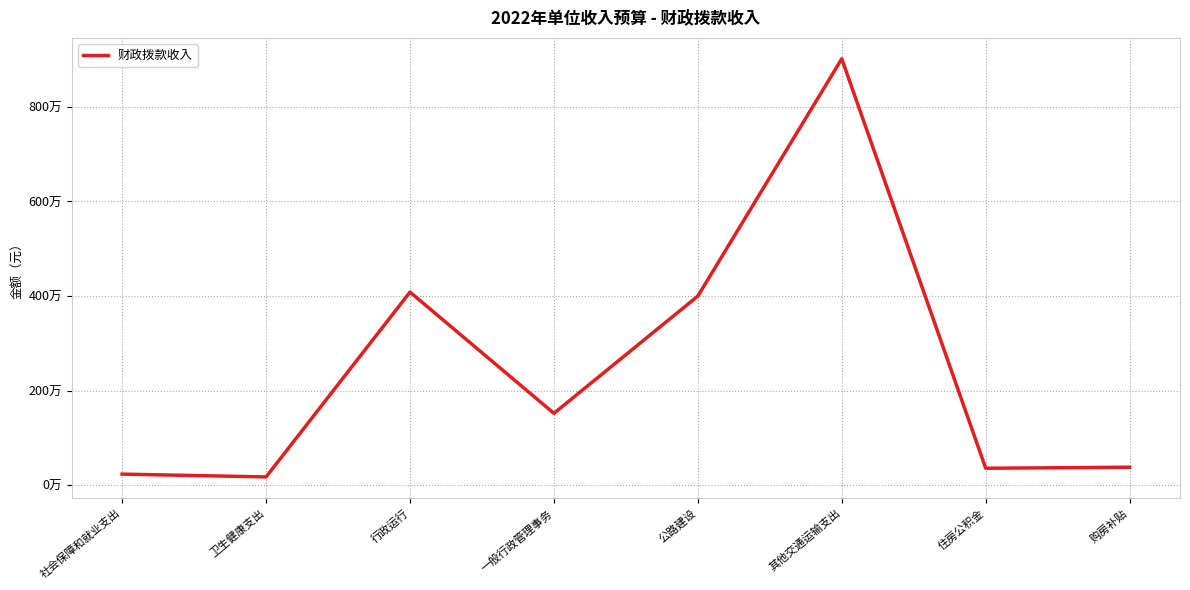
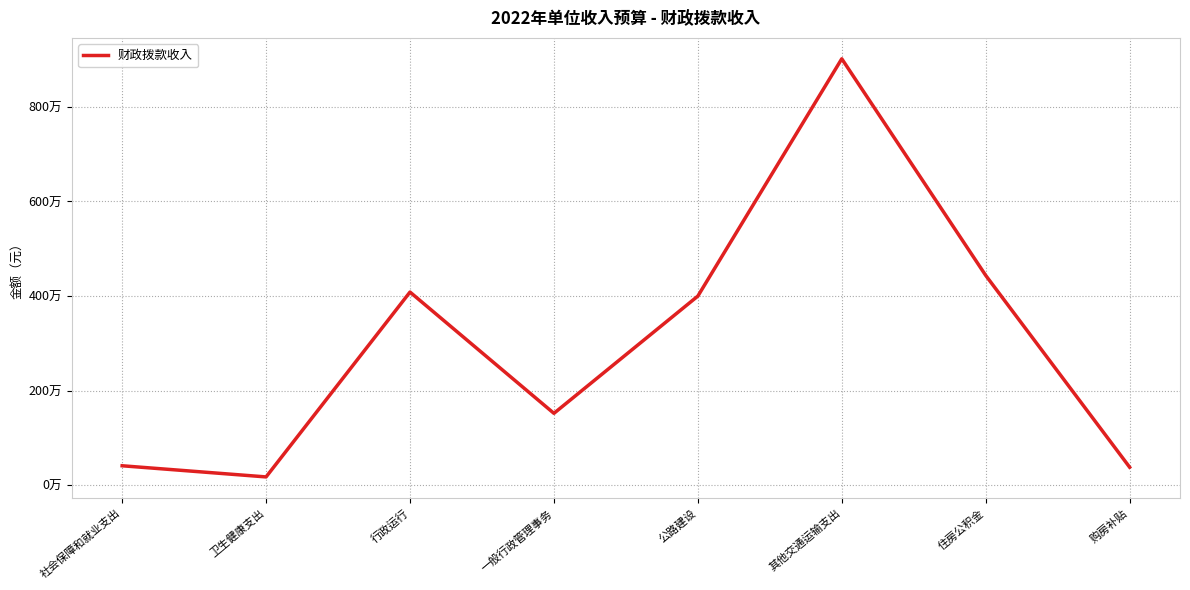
  {
-   "社会保障和就业支出": "20万",
+   "社会保障和就业支出": "40万",
    "卫生健康支出": "20万",
    "行政运行": "410万",
    "一般行政管理事务": "150万",
    "公路建设": "400万",
    "其他交通运输支出": "900万",
-   "住房公积金": "40万",
+   "住房公积金": "440万",
    "购房补贴": "40万"
  }
